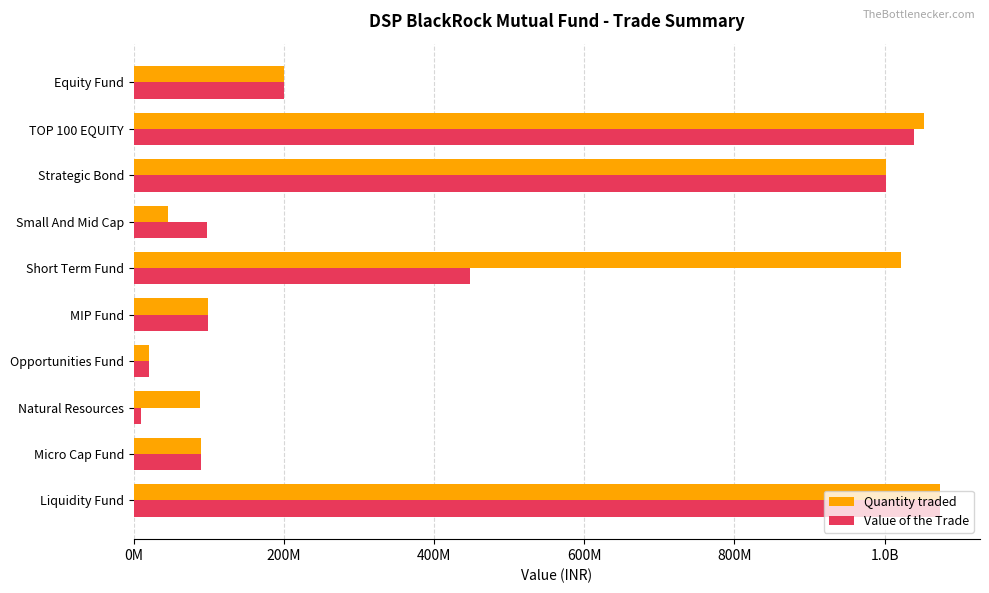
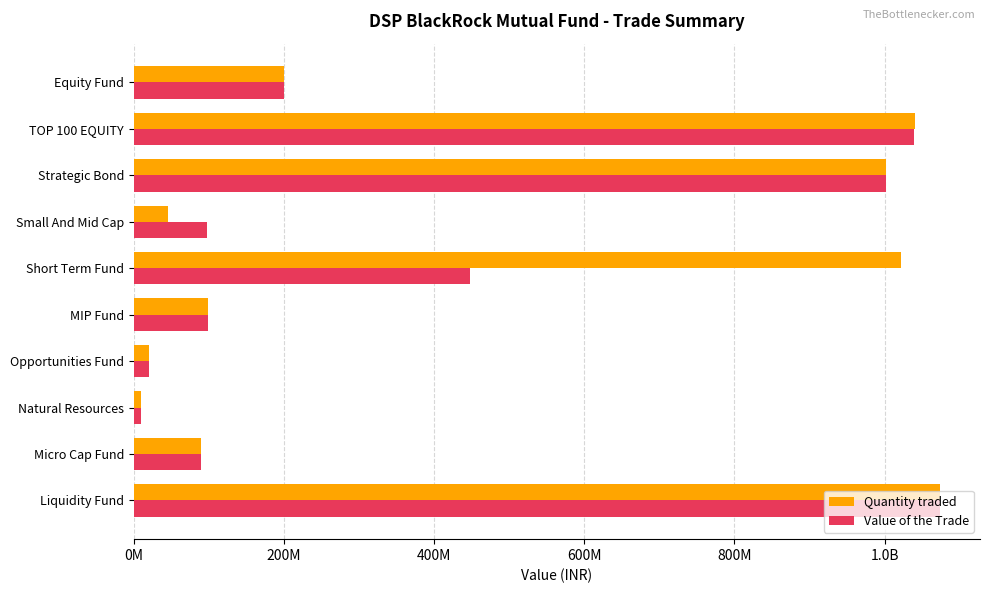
  {
    "Quantity traded": {
      "Equity Fund": 200000000,
-     "TOP 100 EQUITY": 1050000000,
+     "TOP 100 EQUITY": 1040000000,
      "Strategic Bond": 1000000000,
      "Small And Mid Cap": 50000000,
      "Short Term Fund": 1020000000,
      "MIP Fund": 100000000,
      "Opportunities Fund": 20000000,
-     "Natural Resources": 90000000,
+     "Natural Resources": 10000000,
      "Micro Cap Fund": 90000000
    },
    "Value of the Trade": {
      "Equity Fund": 200000000,
      "TOP 100 EQUITY": 1040000000,
      "Strategic Bond": 1000000000,
      "Small And Mid Cap": 100000000,
      "Short Term Fund": 450000000,
      "MIP Fund": 100000000,
      "Opportunities Fund": 20000000,
      "Natural Resources": 10000000,
      "Micro Cap Fund": 90000000
    }
  }
